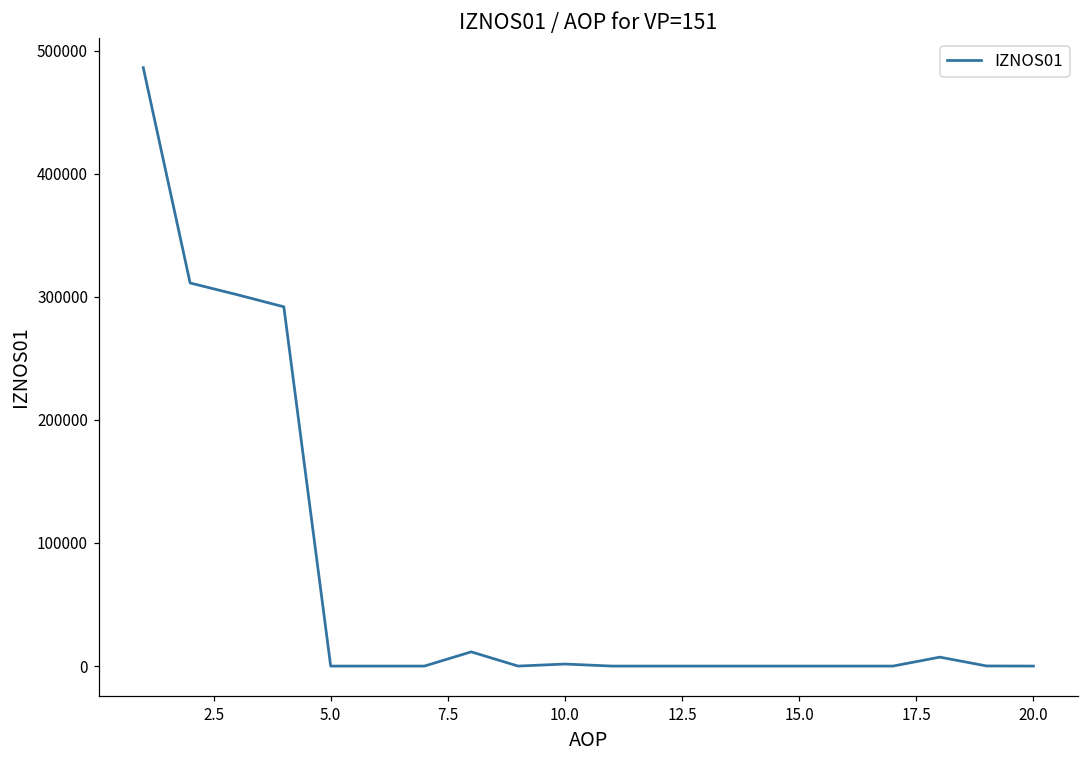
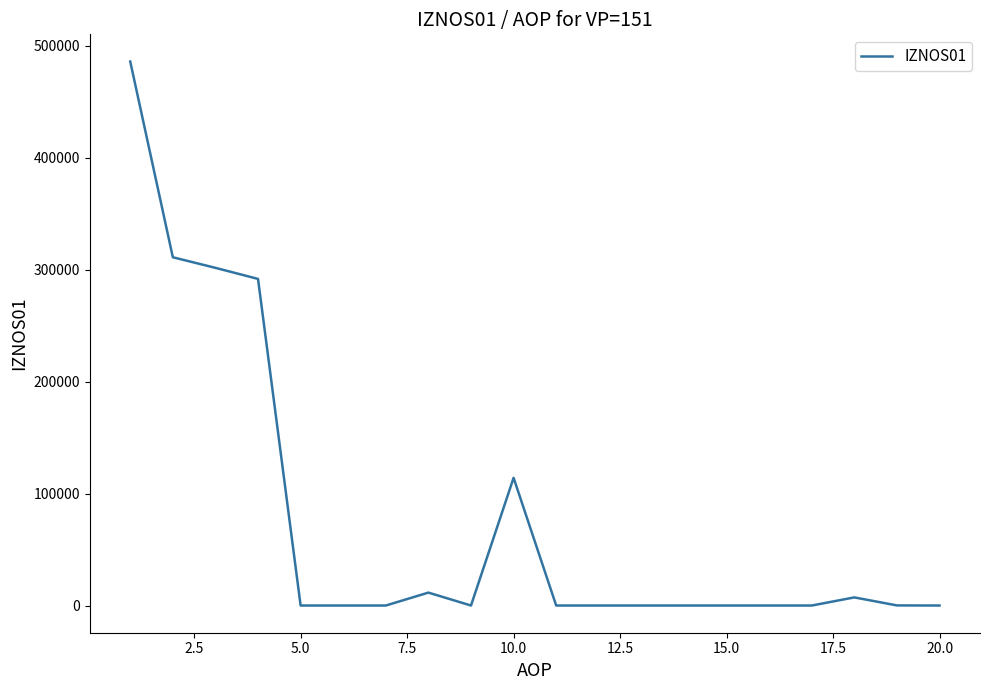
  {
    "5.0": 0,
-   "10.0": 2000,
+   "10.0": 114000,
    "15.0": 0,
    "20.0": 0
  }
